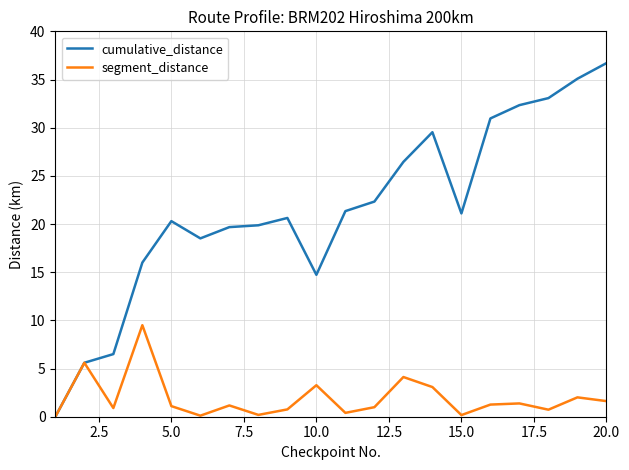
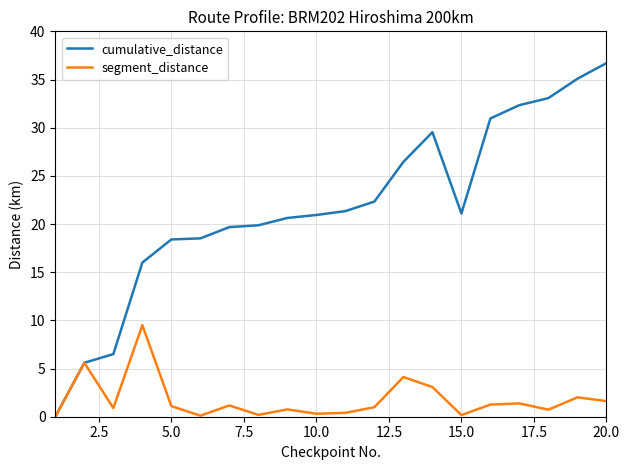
  {
    "cumulative_distance": {
-     "5.0": 20,
-     "10.0": 15,
+     "5.0": 18,
+     "10.0": 21,
      "15.0": 21,
      "20.0": 37
    },
    "segment_distance": {
      "5.0": 1,
-     "10.0": 3,
+     "10.0": 0,
      "15.0": 0,
      "20.0": 2
    }
  }
